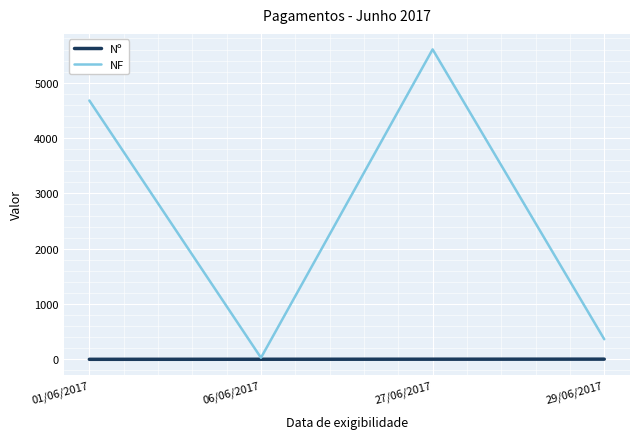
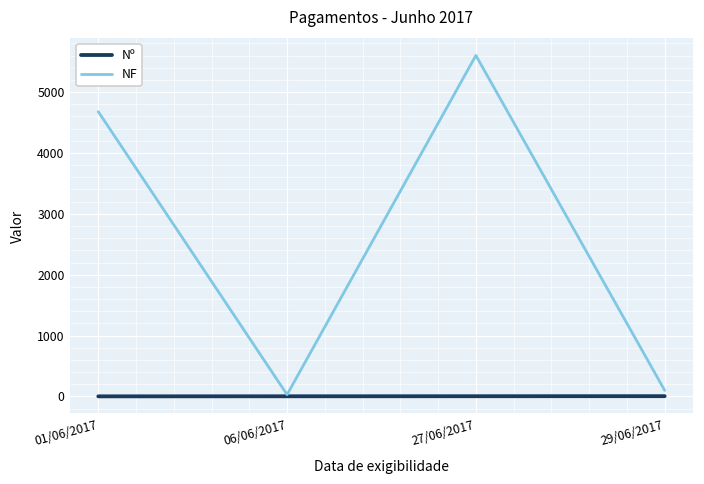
  {
    "Nº": {
      "01/06/2017": 0,
      "27/06/2017": 0,
      "29/06/2017": 0
    },
    "NF": {
      "01/06/2017": 4700,
      "27/06/2017": 5600,
-     "29/06/2017": 400
+     "29/06/2017": 100
    }
  }
